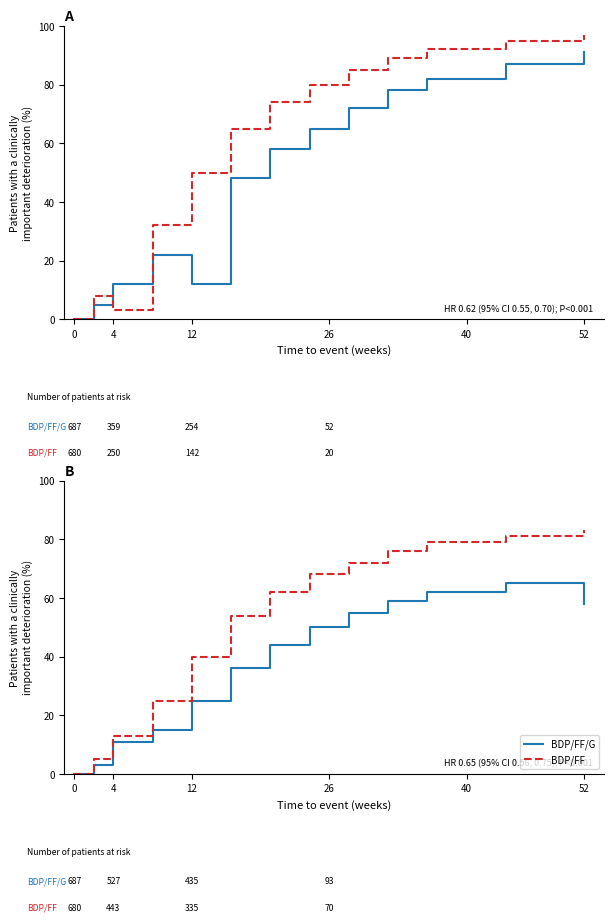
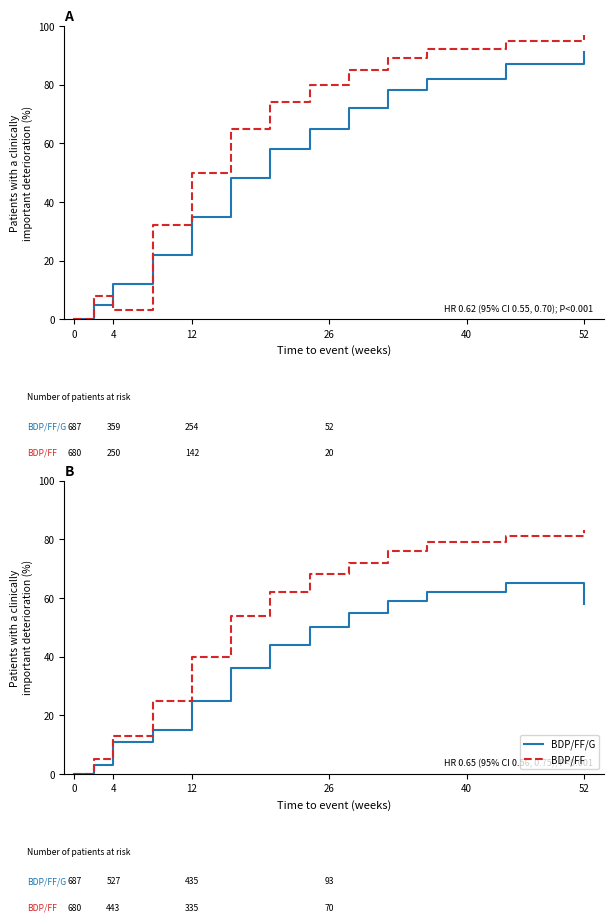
  {
    "A": {
      "BDP/FF/G": {
        "4": 12,
-       "12": 12,
+       "12": 35,
        "52": 91
      },
      "BDP/FF": {
        "4": 3,
        "12": 50,
        "52": 97
      }
    },
    "B": {
      "BDP/FF/G": {
        "4": 11,
        "12": 25,
        "52": 58
      },
      "BDP/FF": {
        "4": 13,
        "12": 40,
        "52": 83
      }
    }
  }
